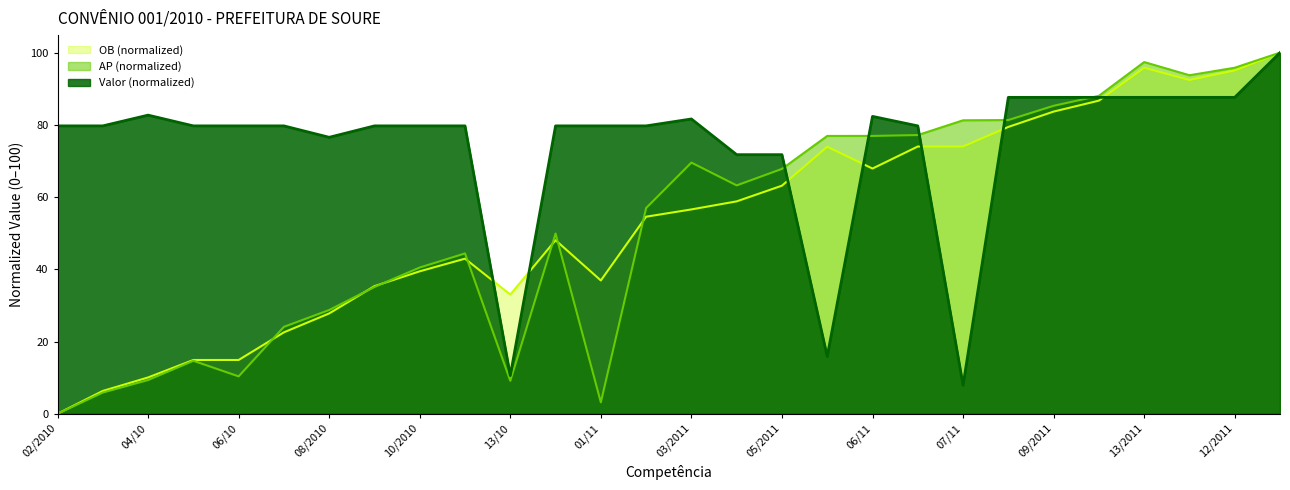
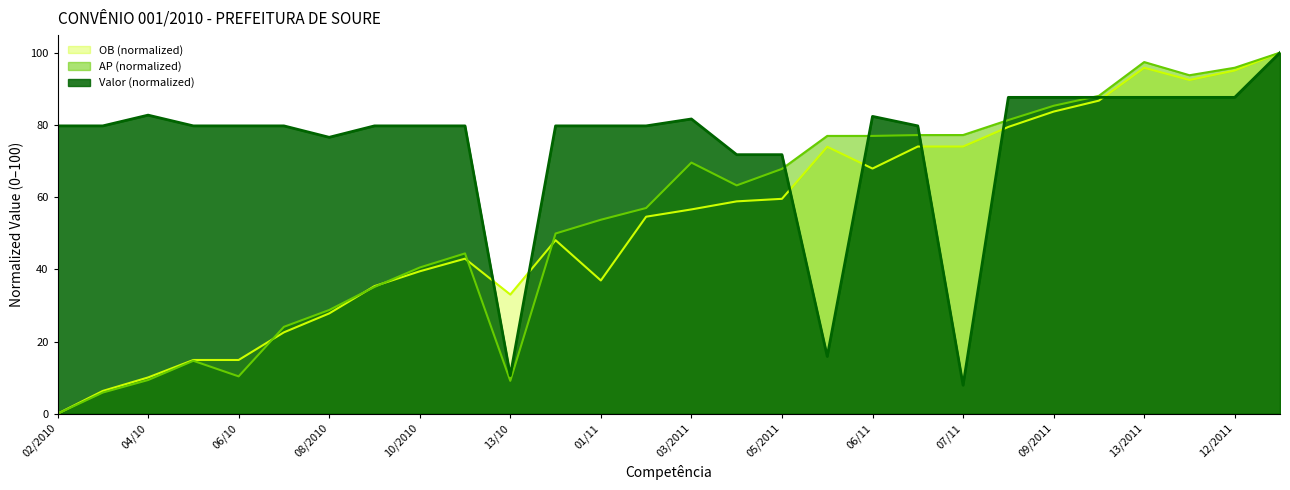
  {
    "OB (normalized)": {
      "06/10": 15,
      "08/2010": 28,
      "10/2010": 39,
      "13/10": 33,
      "01/11": 37,
      "03/2011": 57,
-     "05/2011": 63,
+     "05/2011": 60,
      "06/11": 68,
      "07/11": 74,
      "09/2011": 84,
      "13/2011": 96,
      "12/2011": 95
    },
    "AP (normalized)": {
      "06/10": 10,
      "08/2010": 29,
      "10/2010": 40,
      "13/10": 9,
-     "01/11": 3,
+     "01/11": 54,
      "03/2011": 70,
      "05/2011": 68,
      "06/11": 77,
-     "07/11": 81,
+     "07/11": 77,
      "09/2011": 85,
      "13/2011": 97,
      "12/2011": 96
    },
    "Valor (normalized)": {
      "02/2010": 80,
      "04/10": 83,
      "06/10": 80,
      "08/2010": 77,
      "10/2010": 80,
      "13/10": 11,
      "01/11": 80,
      "03/2011": 82,
      "05/2011": 72,
      "06/11": 82,
      "07/11": 8,
      "09/2011": 88,
      "13/2011": 88,
      "12/2011": 88
    }
  }
